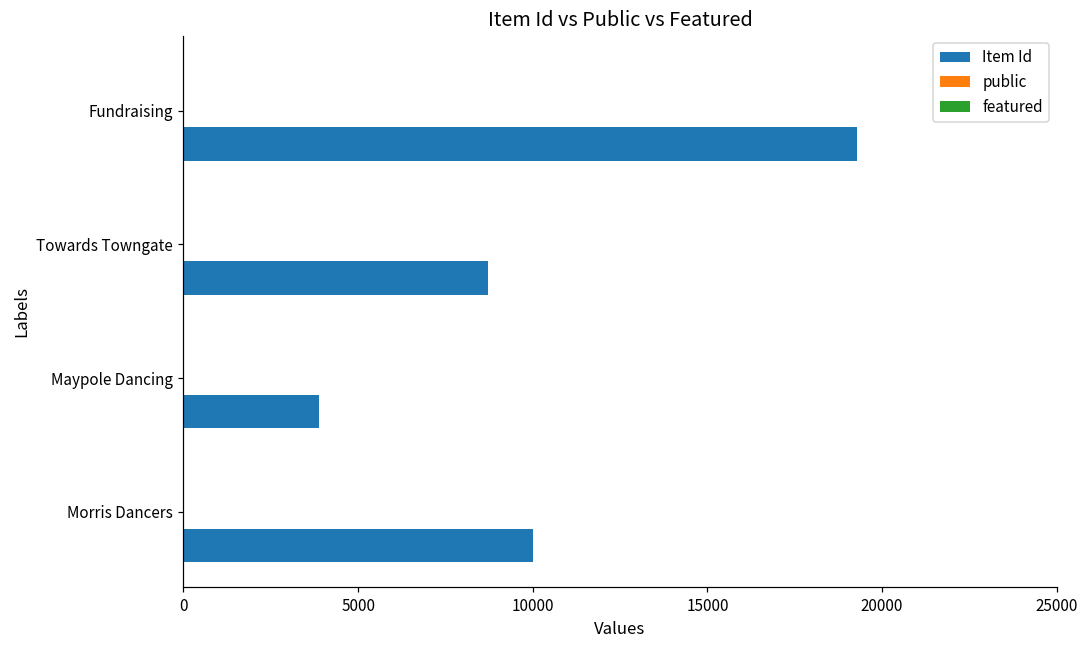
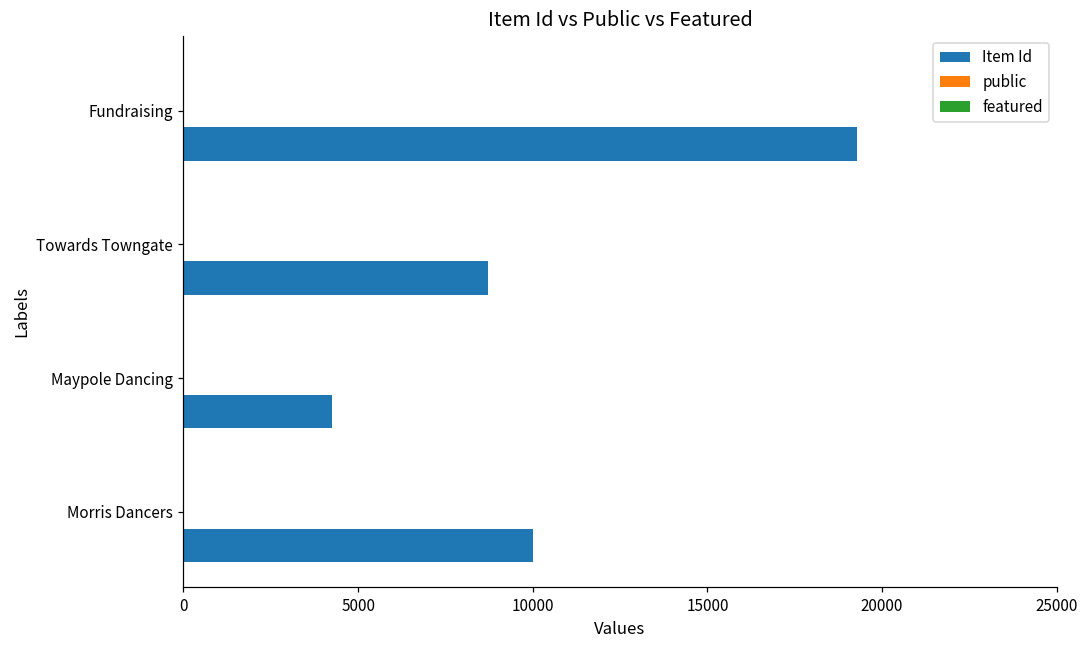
  {
    "Item Id": {
      "Fundraising": 19300,
      "Towards Towngate": 8700,
-     "Maypole Dancing": 3900,
+     "Maypole Dancing": 4300,
      "Morris Dancers": 10000
    },
    "featured": {
      "Fundraising": 0,
      "Towards Towngate": 0,
      "Maypole Dancing": 0,
      "Morris Dancers": 0
    }
  }
